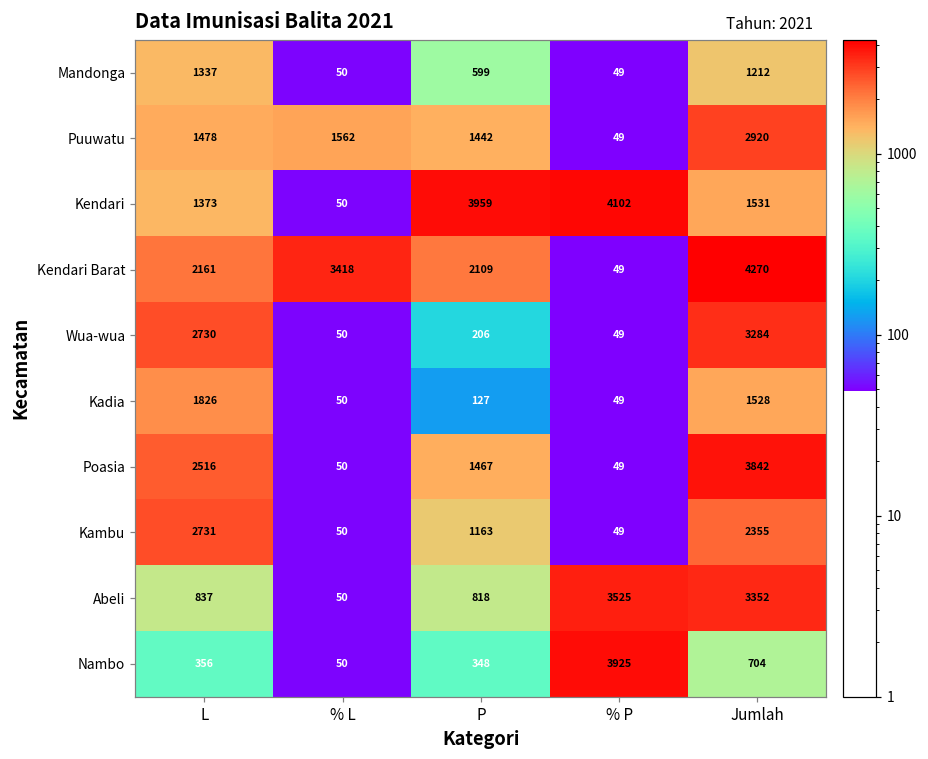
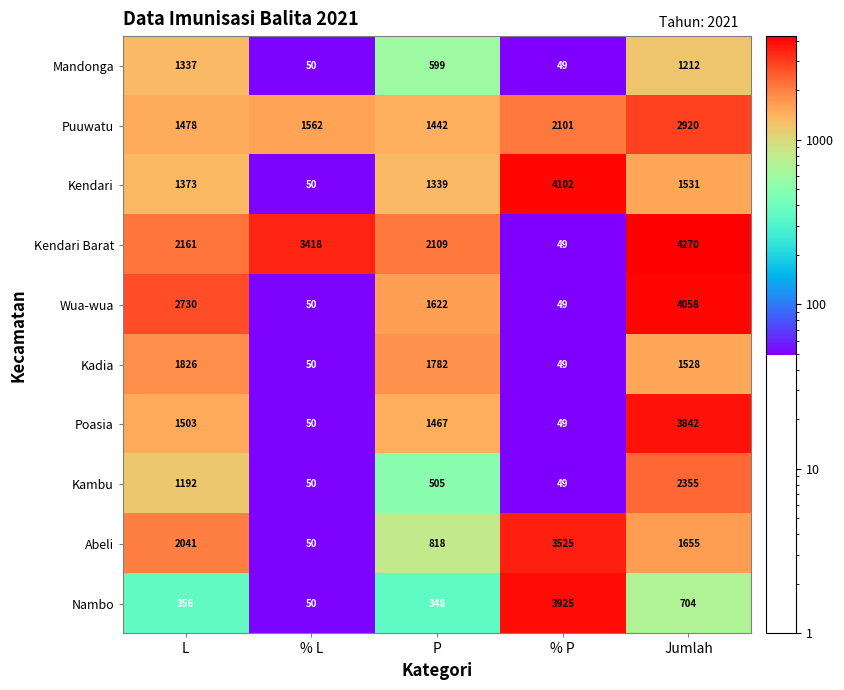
  {
    "Mandonga": {
      "L": 1337,
      "% L": 50,
      "P": 599,
      "% P": 49,
      "Jumlah": 1212
    },
    "Puuwatu": {
      "L": 1478,
      "% L": 1562,
      "P": 1442,
-     "% P": 49,
+     "% P": 2101,
      "Jumlah": 2920
    },
    "Kendari": {
      "L": 1373,
      "% L": 50,
-     "P": 3959,
+     "P": 1339,
      "% P": 4102,
      "Jumlah": 1531
    },
    "Kendari Barat": {
      "L": 2161,
      "% L": 3418,
      "P": 2109,
      "% P": 49,
      "Jumlah": 4270
    },
    "Wua-wua": {
      "L": 2730,
      "% L": 50,
-     "P": 206,
+     "P": 1622,
      "% P": 49,
-     "Jumlah": 3284
+     "Jumlah": 4058
    },
    "Kadia": {
      "L": 1826,
      "% L": 50,
-     "P": 127,
+     "P": 1782,
      "% P": 49,
      "Jumlah": 1528
    },
    "Poasia": {
-     "L": 2516,
+     "L": 1503,
      "% L": 50,
      "P": 1467,
      "% P": 49,
      "Jumlah": 3842
    },
    "Kambu": {
-     "L": 2731,
+     "L": 1192,
      "% L": 50,
-     "P": 1163,
+     "P": 505,
      "% P": 49,
      "Jumlah": 2355
    },
    "Abeli": {
-     "L": 837,
+     "L": 2041,
      "% L": 50,
      "P": 818,
      "% P": 3525,
-     "Jumlah": 3352
+     "Jumlah": 1655
    },
    "Nambo": {
      "L": 356,
      "% L": 50,
      "P": 348,
      "% P": 3925,
      "Jumlah": 704
    }
  }
